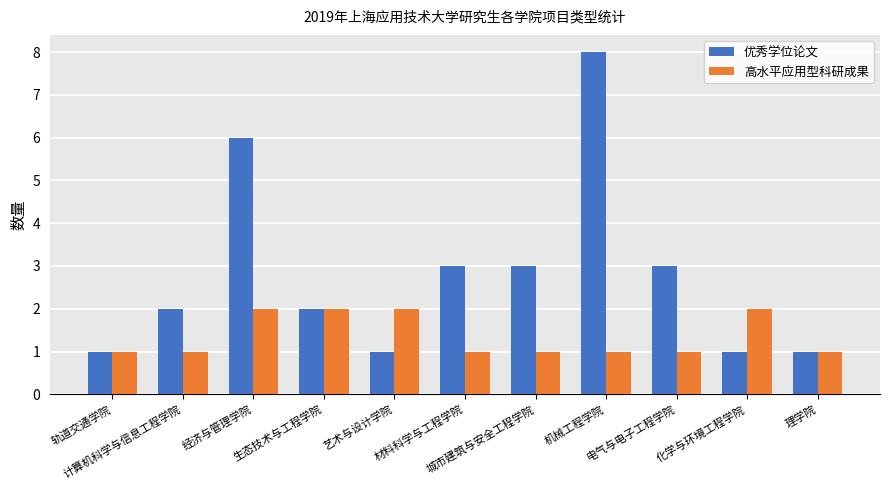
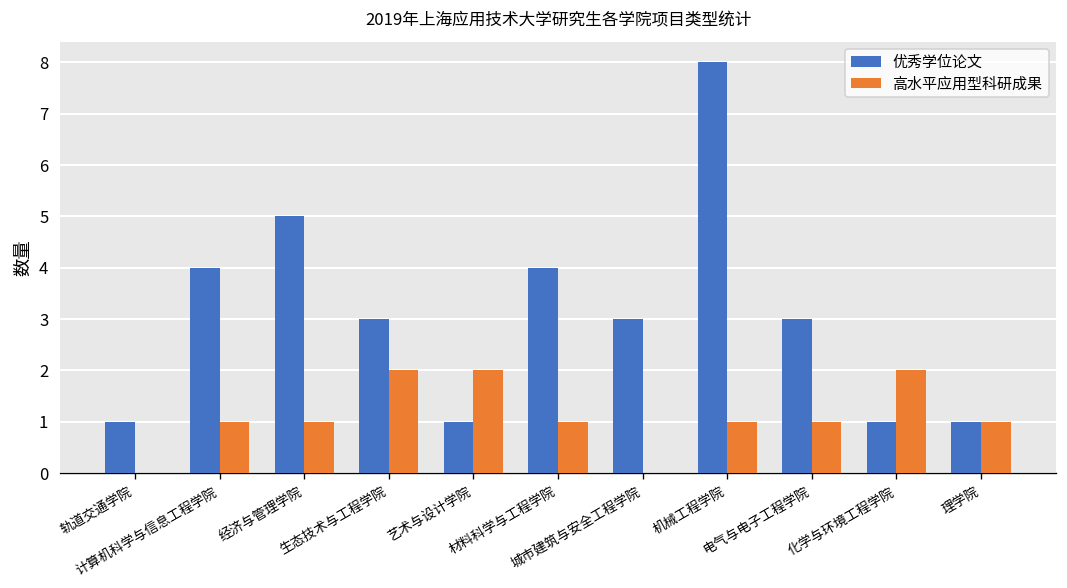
  {
    "优秀学位论文": {
      "轨道交通学院": 1,
-     "计算机科学与信息工程学院": 2,
-     "经济与管理学院": 6,
-     "生态技术与工程学院": 2,
+     "计算机科学与信息工程学院": 4,
+     "经济与管理学院": 5,
+     "生态技术与工程学院": 3,
      "艺术与设计学院": 1,
-     "材料科学与工程学院": 3,
+     "材料科学与工程学院": 4,
      "城市建筑与安全工程学院": 3,
      "机械工程学院": 8,
      "电气与电子工程学院": 3,
      "化学与环境工程学院": 1,
      "理学院": 1
    },
    "高水平应用型科研成果": {
-     "轨道交通学院": 1,
+     "轨道交通学院": 0,
      "计算机科学与信息工程学院": 1,
-     "经济与管理学院": 2,
+     "经济与管理学院": 1,
      "生态技术与工程学院": 2,
      "艺术与设计学院": 2,
      "材料科学与工程学院": 1,
-     "城市建筑与安全工程学院": 1,
+     "城市建筑与安全工程学院": 0,
      "机械工程学院": 1,
      "电气与电子工程学院": 1,
      "化学与环境工程学院": 2,
      "理学院": 1
    }
  }
